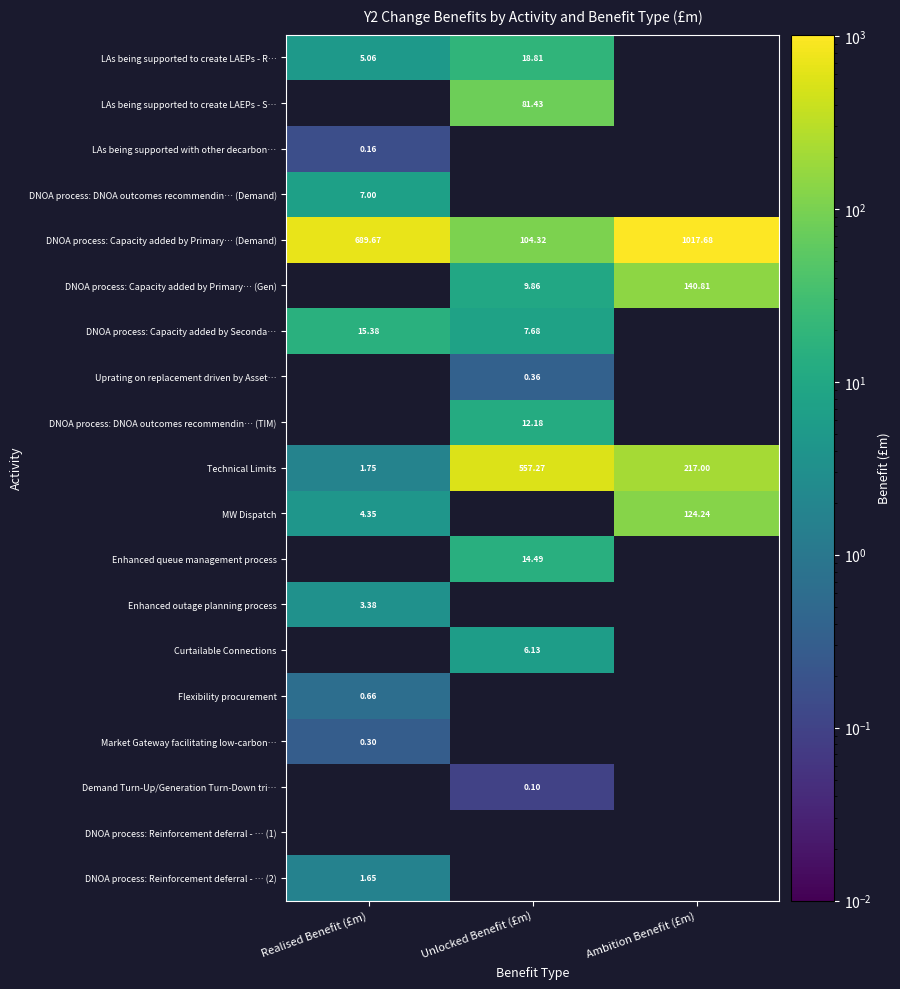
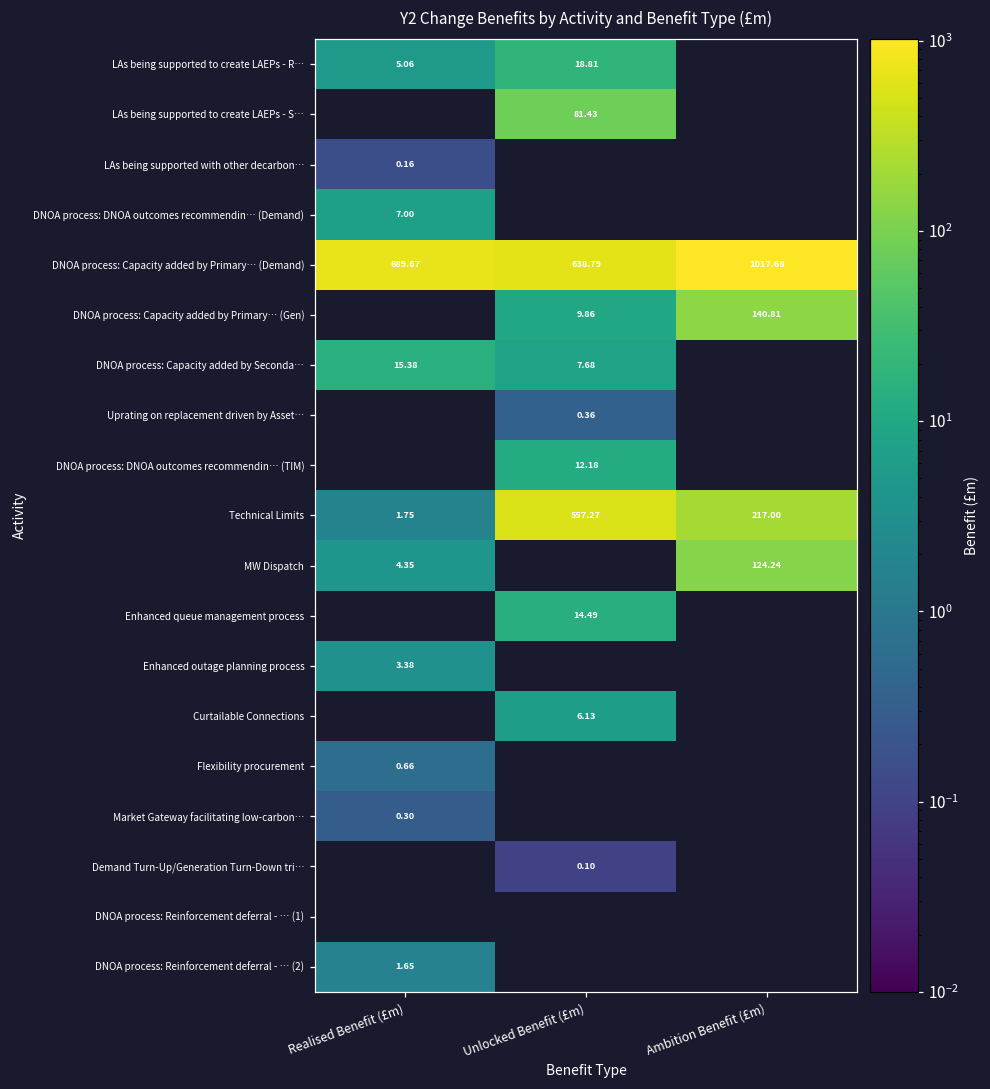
  {
    "LAs being supported to create LAEPs - R…": {
      "Realised Benefit (£m)": 5.06,
      "Unlocked Benefit (£m)": 18.81
    },
    "LAs being supported to create LAEPs - S…": {
      "Unlocked Benefit (£m)": 81.43
    },
    "LAs being supported with other decarbon…": {
      "Realised Benefit (£m)": 0.16
    },
    "DNOA process: DNOA outcomes recommendin… (Demand)": {
      "Realised Benefit (£m)": 7.00
    },
    "DNOA process: Capacity added by Primary… (Demand)": {
      "Realised Benefit (£m)": 689.67,
-     "Unlocked Benefit (£m)": 104.32,
+     "Unlocked Benefit (£m)": 638.79,
      "Ambition Benefit (£m)": 1017.68
    },
    "DNOA process: Capacity added by Primary… (Gen)": {
      "Unlocked Benefit (£m)": 9.86,
      "Ambition Benefit (£m)": 140.81
    },
    "DNOA process: Capacity added by Seconda…": {
      "Realised Benefit (£m)": 15.38,
      "Unlocked Benefit (£m)": 7.68
    },
    "Uprating on replacement driven by Asset…": {
      "Unlocked Benefit (£m)": 0.36
    },
    "DNOA process: DNOA outcomes recommendin… (TIM)": {
      "Unlocked Benefit (£m)": 12.18
    },
    "Technical Limits": {
      "Realised Benefit (£m)": 1.75,
      "Unlocked Benefit (£m)": 557.27,
      "Ambition Benefit (£m)": 217.00
    },
    "MW Dispatch": {
      "Realised Benefit (£m)": 4.35,
      "Ambition Benefit (£m)": 124.24
    },
    "Enhanced queue management process": {
      "Unlocked Benefit (£m)": 14.49
    },
    "Enhanced outage planning process": {
      "Realised Benefit (£m)": 3.38
    },
    "Curtailable Connections": {
      "Unlocked Benefit (£m)": 6.13
    },
    "Flexibility procurement": {
      "Realised Benefit (£m)": 0.66
    },
    "Market Gateway facilitating low-carbon…": {
      "Realised Benefit (£m)": 0.30
    },
    "Demand Turn-Up/Generation Turn-Down tri…": {
      "Unlocked Benefit (£m)": 0.10
    },
    "DNOA process: Reinforcement deferral - … (2)": {
      "Realised Benefit (£m)": 1.65
    }
  }
